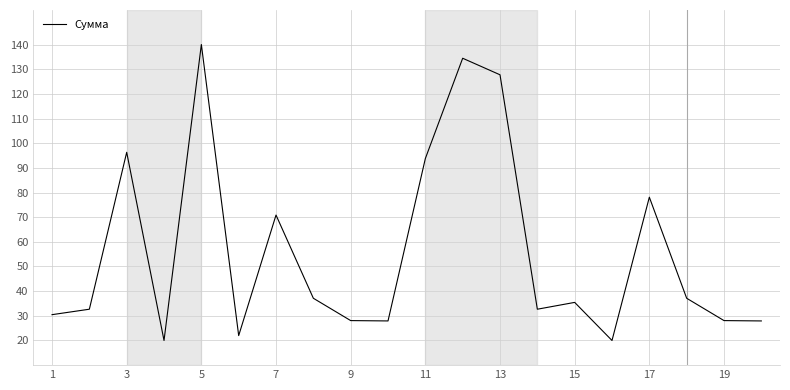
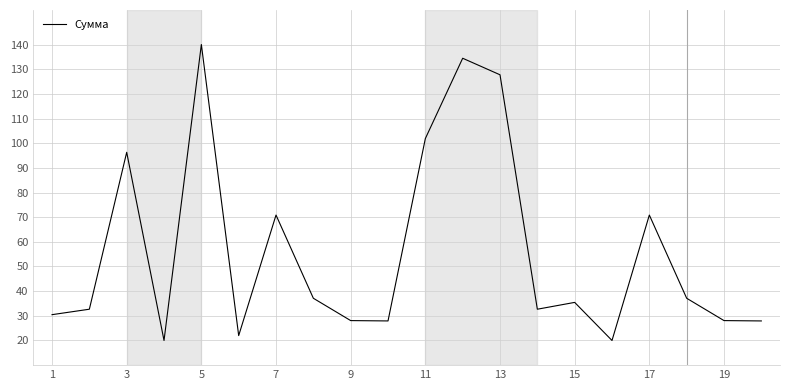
  {
    "1": 30,
    "3": 96,
    "5": 140,
    "7": 71,
    "9": 28,
-   "11": 94,
+   "11": 102,
    "13": 128,
    "15": 35,
-   "17": 78,
+   "17": 71,
    "19": 28
  }
